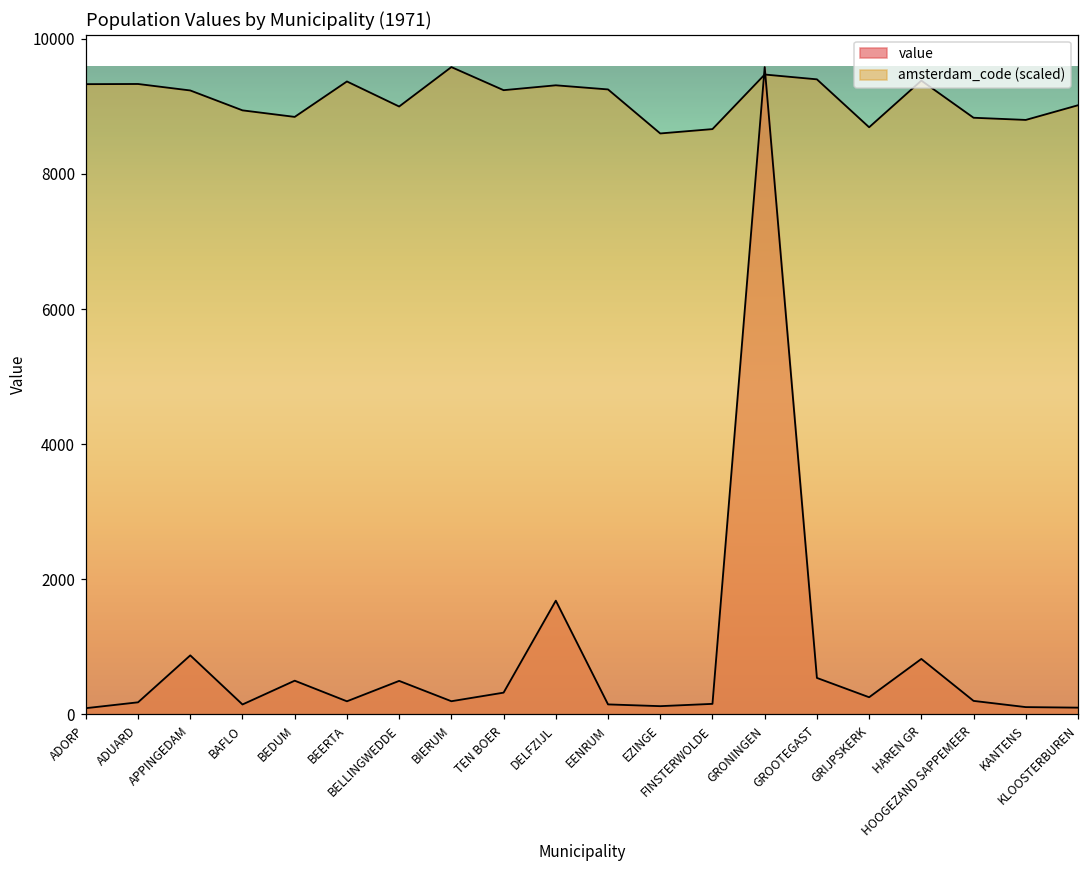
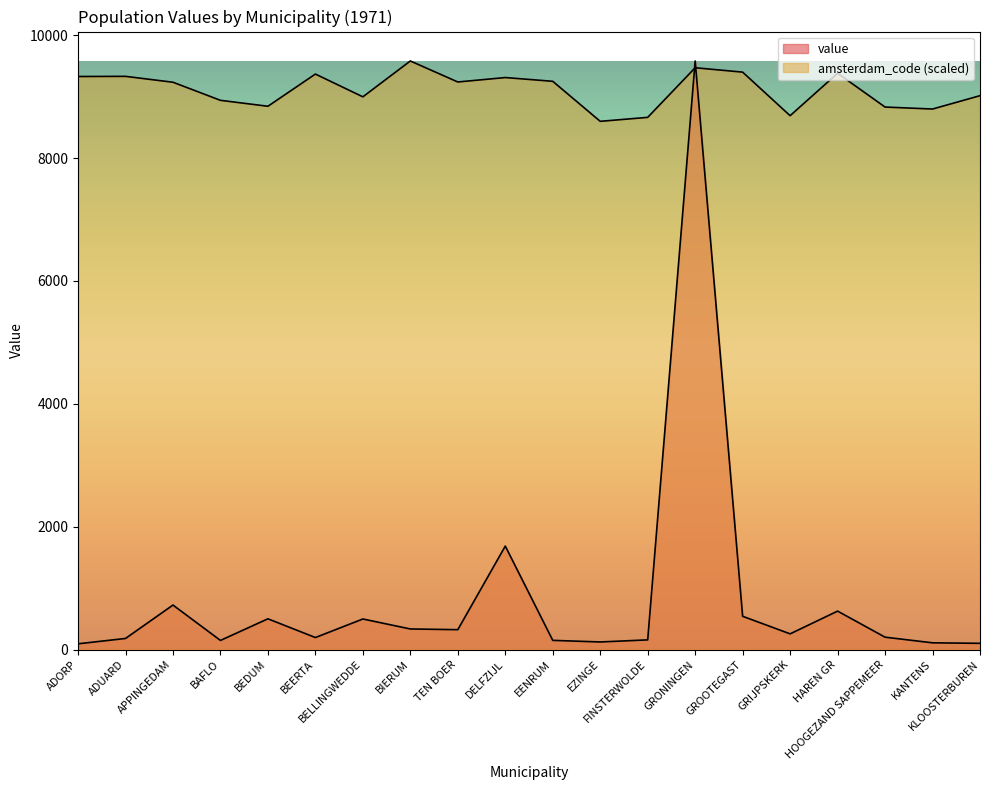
  {
    "value": {
      "ADORP": 100,
      "ADUARD": 200,
-     "APPINGEDAM": 900,
+     "APPINGEDAM": 700,
      "BAFLO": 100,
      "BEDUM": 500,
      "BEERTA": 200,
      "BELLINGWEDDE": 500,
-     "BIERUM": 200,
+     "BIERUM": 300,
      "TEN BOER": 300,
      "DELFZIJL": 1700,
      "EENRUM": 100,
      "EZINGE": 100,
      "FINSTERWOLDE": 200,
      "GRONINGEN": 9600,
      "GROOTEGAST": 500,
      "GRIJPSKERK": 300,
-     "HAREN GR": 800,
+     "HAREN GR": 600,
      "HOOGEZAND SAPPEMEER": 200,
      "KANTENS": 100,
      "KLOOSTERBUREN": 100
    },
    "amsterdam_code (scaled)": {
      "ADORP": 9300,
      "ADUARD": 9300,
      "APPINGEDAM": 9200,
      "BAFLO": 8900,
      "BEDUM": 8800,
      "BEERTA": 9400,
      "BELLINGWEDDE": 9000,
      "BIERUM": 9600,
      "TEN BOER": 9200,
      "DELFZIJL": 9300,
      "EENRUM": 9300,
      "EZINGE": 8600,
      "FINSTERWOLDE": 8700,
      "GRONINGEN": 9500,
      "GROOTEGAST": 9400,
      "GRIJPSKERK": 8700,
      "HOOGEZAND SAPPEMEER": 8800,
      "KANTENS": 8800,
      "KLOOSTERBUREN": 9000
    }
  }
